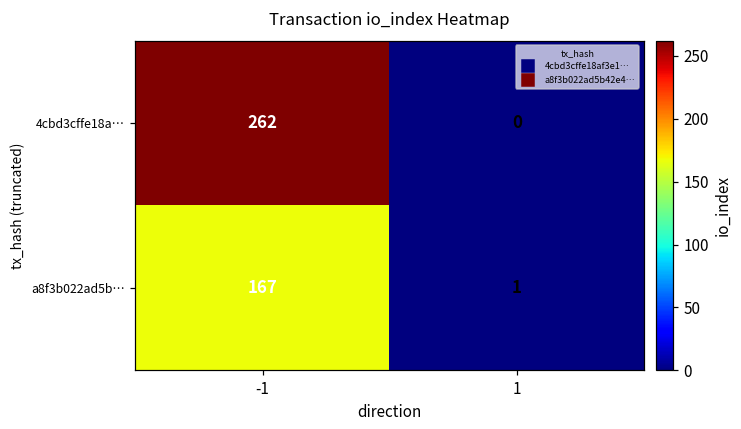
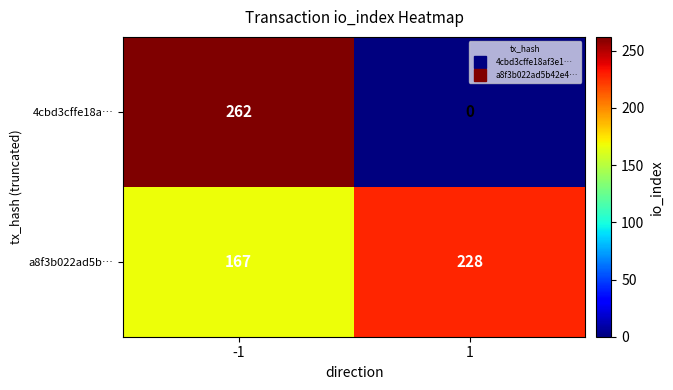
  {
    "4cbd3cffe18a…": {
      "-1": 262,
      "1": 0
    },
    "a8f3b022ad5b…": {
      "-1": 167,
-     "1": 1
+     "1": 228
    }
  }
